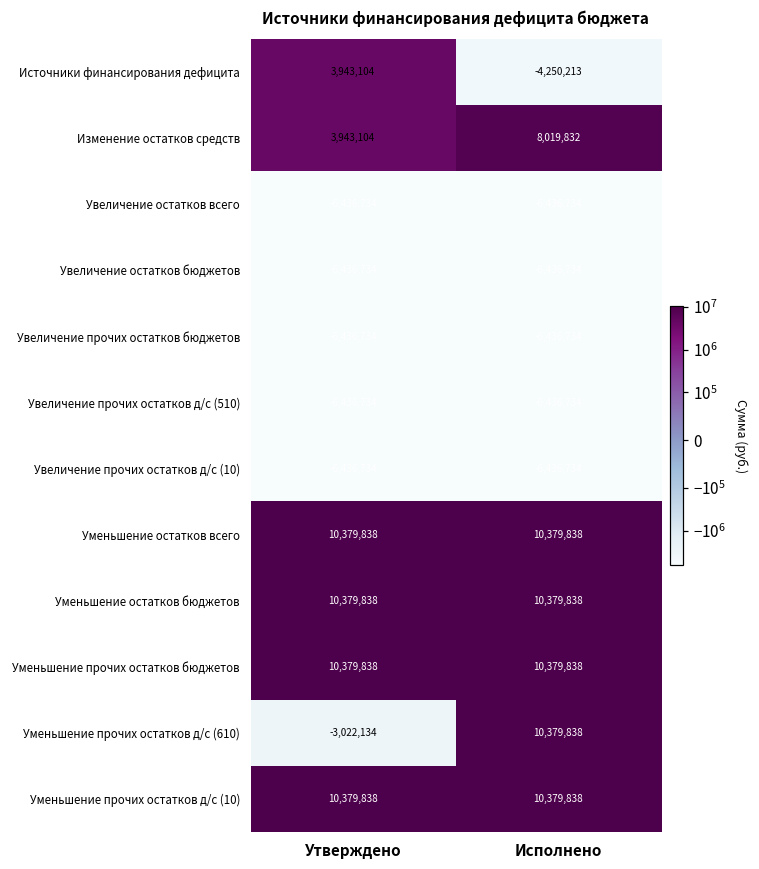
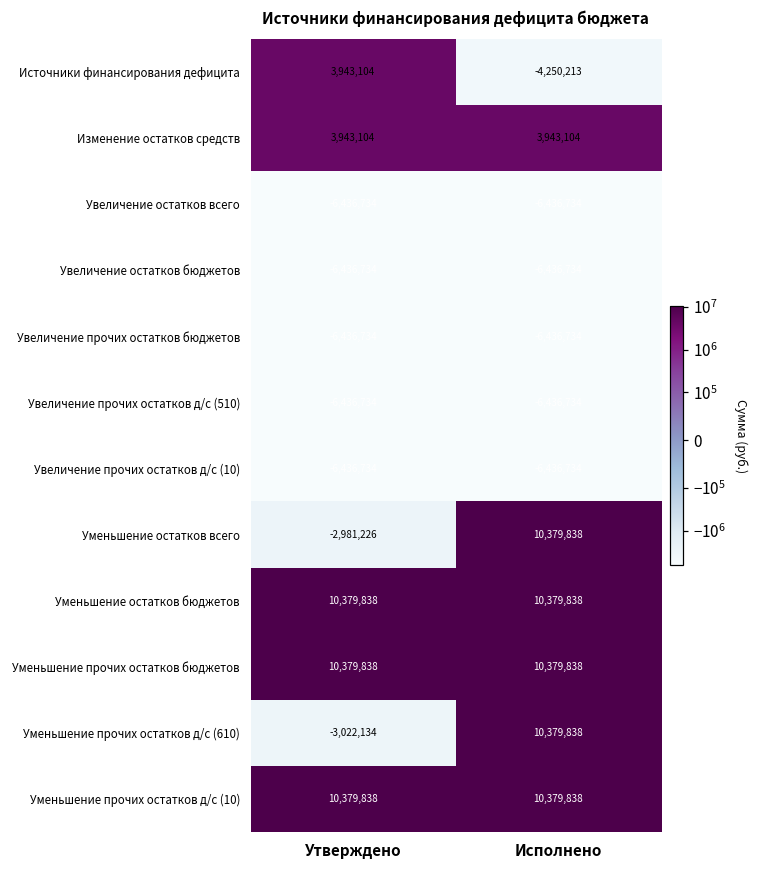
  {
    "Источники финансирования дефицита": {
      "Утверждено": "3,943,104",
      "Исполнено": "-4,250,213"
    },
    "Изменение остатков средств": {
      "Утверждено": "3,943,104",
-     "Исполнено": "8,019,832"
+     "Исполнено": "3,943,104"
    },
    "Уменьшение остатков всего": {
-     "Утверждено": "10,379,838",
+     "Утверждено": "-2,981,226",
      "Исполнено": "10,379,838"
    },
    "Уменьшение остатков бюджетов": {
      "Утверждено": "10,379,838",
      "Исполнено": "10,379,838"
    },
    "Уменьшение прочих остатков бюджетов": {
      "Утверждено": "10,379,838",
      "Исполнено": "10,379,838"
    },
    "Уменьшение прочих остатков д/с (610)": {
      "Утверждено": "-3,022,134",
      "Исполнено": "10,379,838"
    },
    "Уменьшение прочих остатков д/с (10)": {
      "Утверждено": "10,379,838",
      "Исполнено": "10,379,838"
    }
  }
